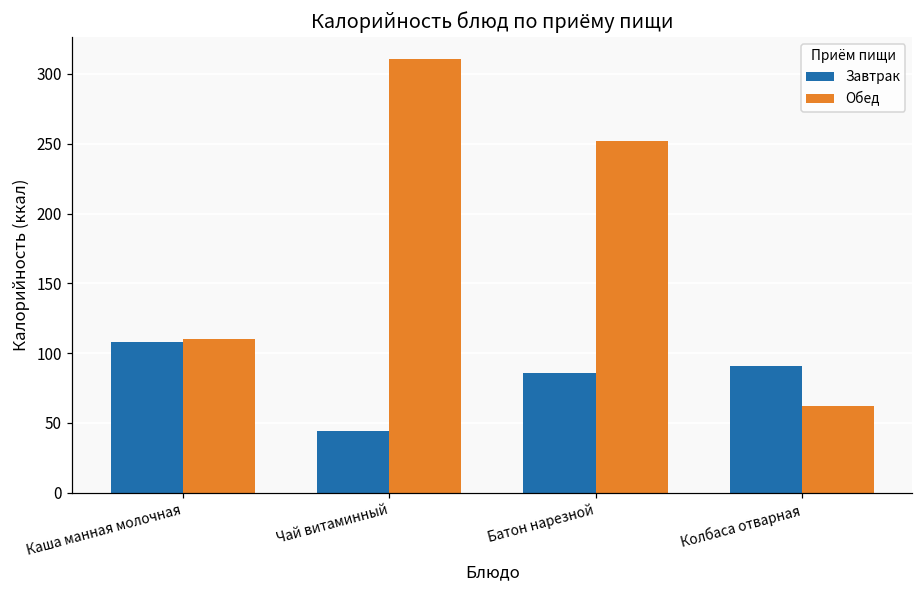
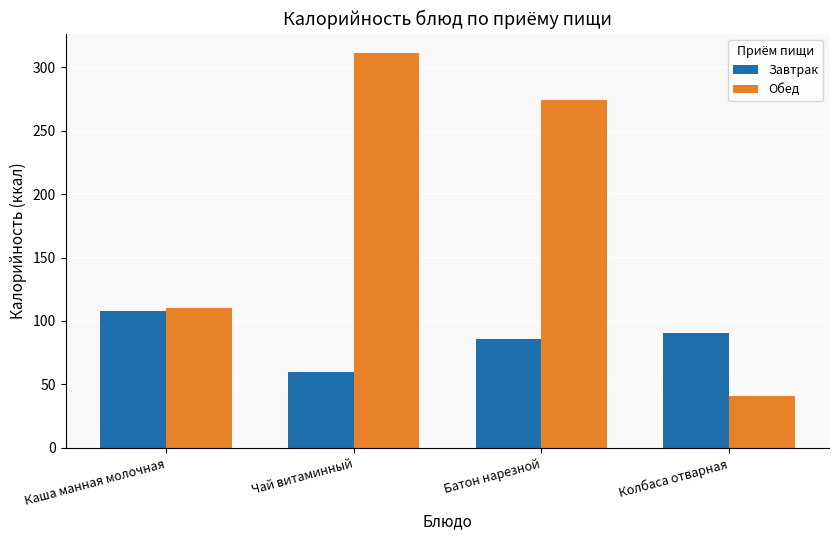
  {
    "Завтрак": {
      "Каша манная молочная": 108,
-     "Чай витаминный": 44,
+     "Чай витаминный": 60,
      "Батон нарезной": 86,
      "Колбаса отварная": 91
    },
    "Обед": {
      "Каша манная молочная": 110,
      "Чай витаминный": 311,
-     "Батон нарезной": 252,
-     "Колбаса отварная": 62
+     "Батон нарезной": 274,
+     "Колбаса отварная": 41
    }
  }
